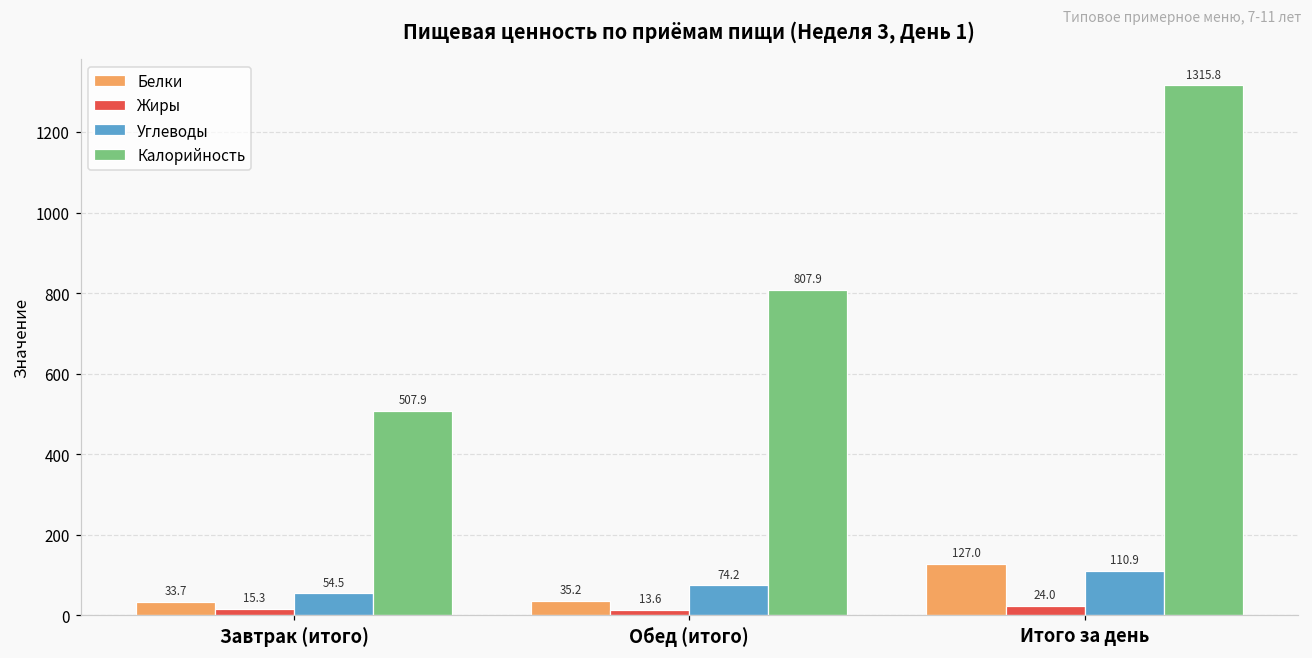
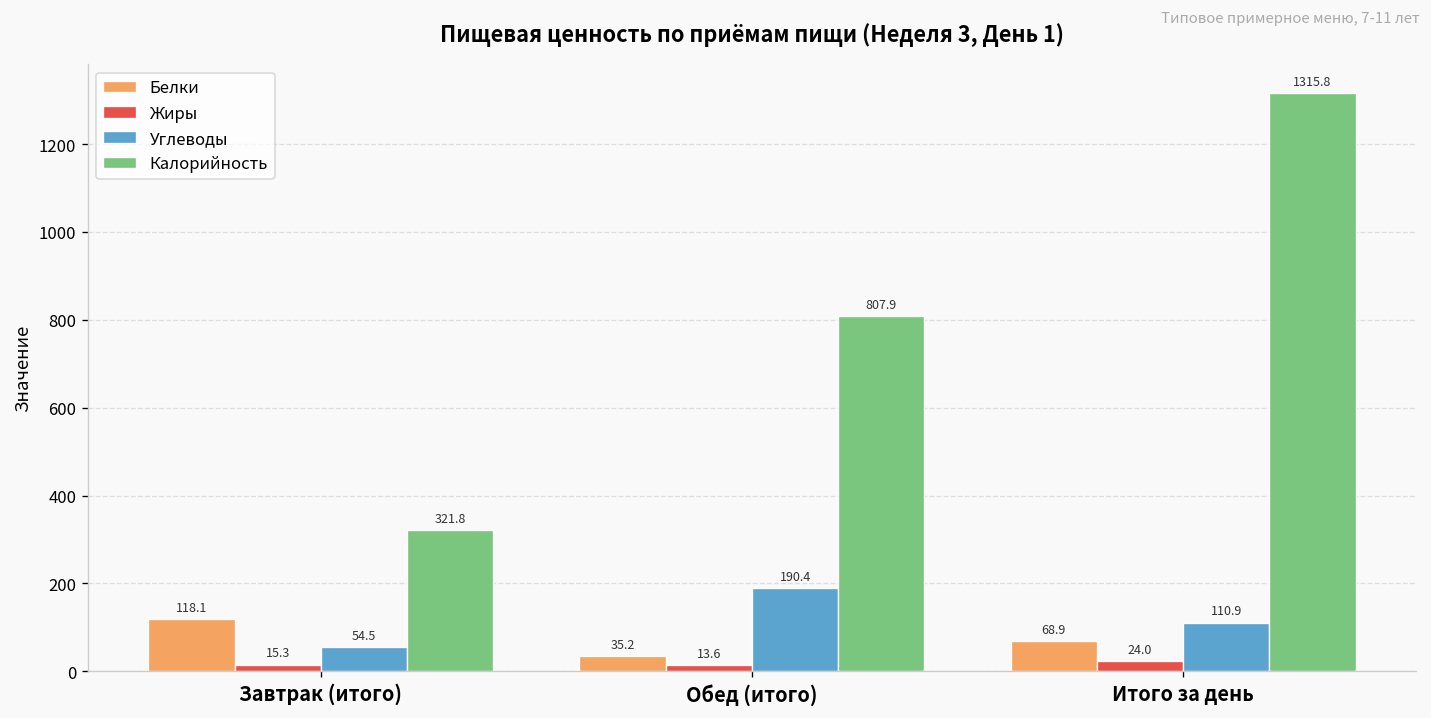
  {
    "Белки": {
-     "Завтрак (итого)": 33.7,
+     "Завтрак (итого)": 118.1,
      "Обед (итого)": 35.2,
-     "Итого за день": 127.0
+     "Итого за день": 68.9
    },
    "Жиры": {
      "Завтрак (итого)": 15.3,
      "Обед (итого)": 13.6,
      "Итого за день": 24.0
    },
    "Углеводы": {
      "Завтрак (итого)": 54.5,
-     "Обед (итого)": 74.2,
+     "Обед (итого)": 190.4,
      "Итого за день": 110.9
    },
    "Калорийность": {
-     "Завтрак (итого)": 507.9,
+     "Завтрак (итого)": 321.8,
      "Обед (итого)": 807.9,
      "Итого за день": 1315.8
    }
  }
